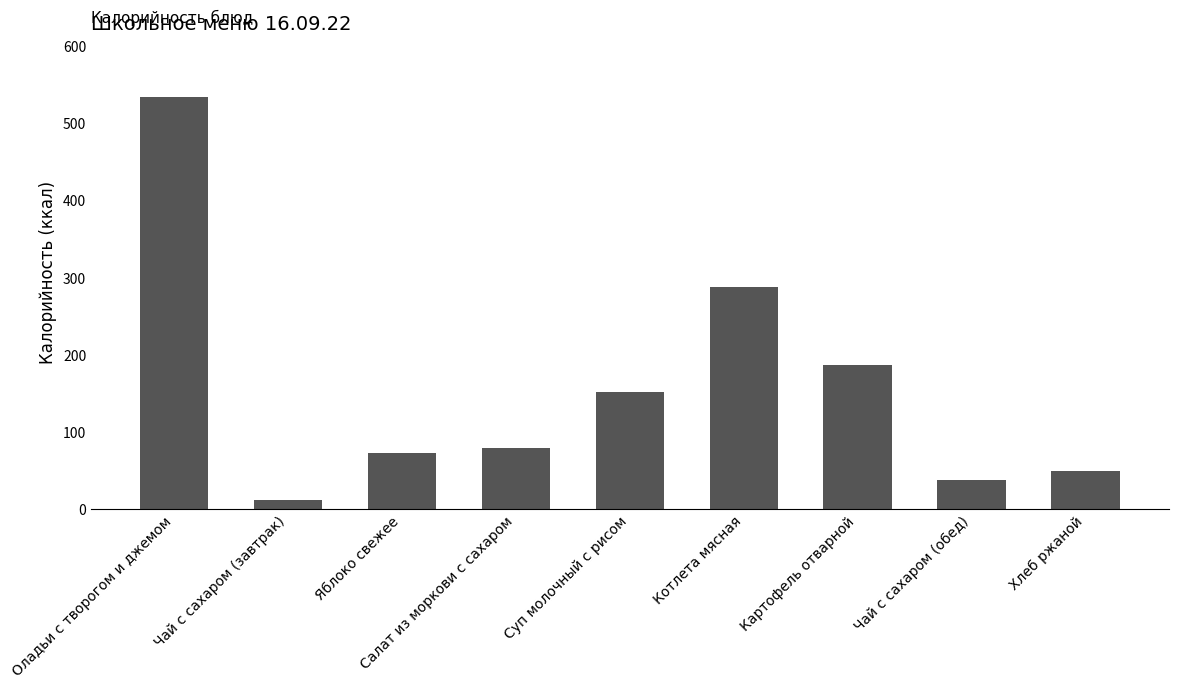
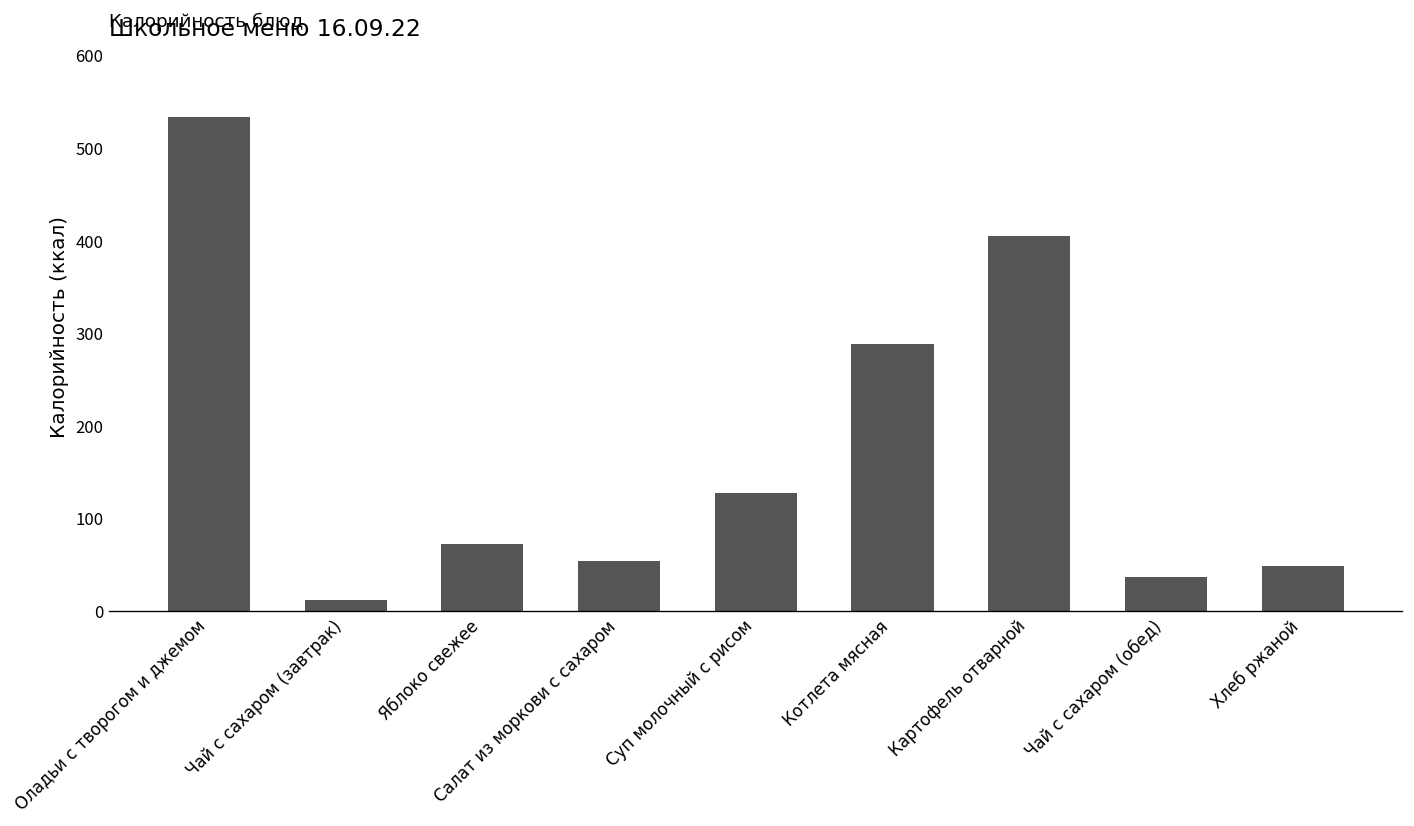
  {
    "Оладьи с творогом и джемом": 530,
    "Чай с сахаром (завтрак)": 10,
    "Яблоко свежее": 70,
-   "Салат из моркови с сахаром": 80,
-   "Суп молочный с рисом": 150,
+   "Салат из моркови с сахаром": 50,
+   "Суп молочный с рисом": 130,
    "Котлета мясная": 290,
-   "Картофель отварной": 190,
+   "Картофель отварной": 410,
    "Чай с сахаром (обед)": 40,
    "Хлеб ржаной": 50
  }
